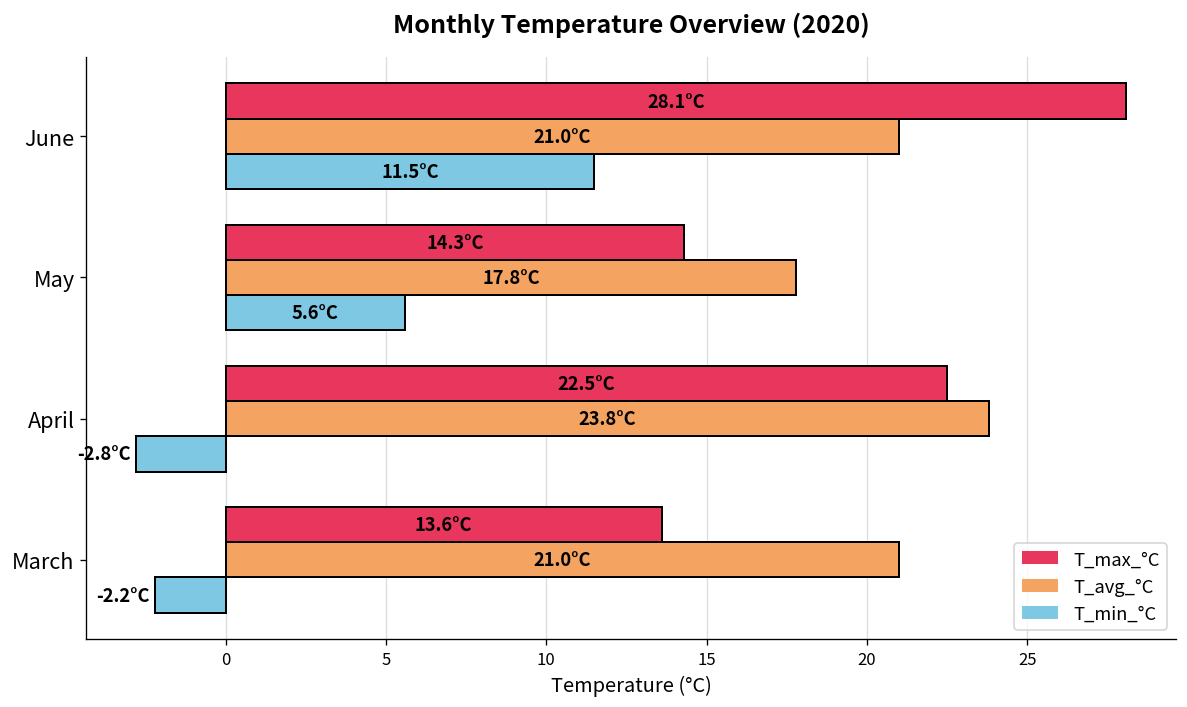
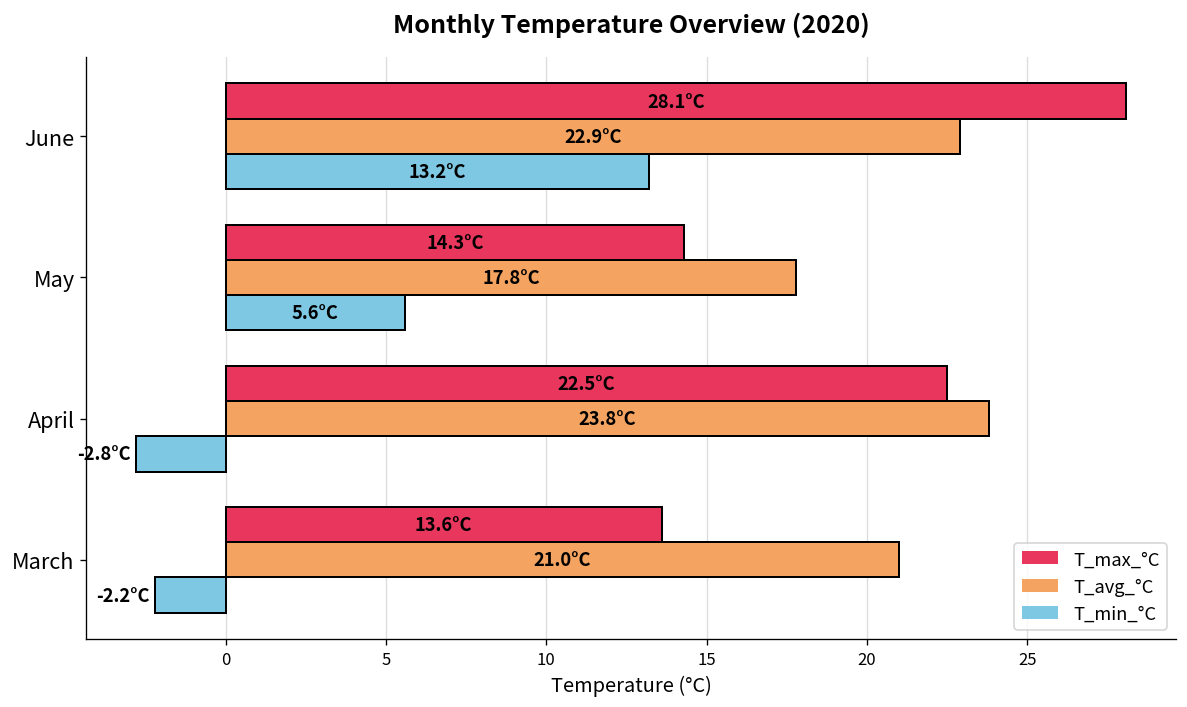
  {
    "T_max_°C": {
      "June": "28.1°C",
      "May": "14.3°C",
      "April": "22.5°C",
      "March": "13.6°C"
    },
    "T_avg_°C": {
-     "June": "21.0°C",
+     "June": "22.9°C",
      "May": "17.8°C",
      "April": "23.8°C",
      "March": "21.0°C"
    },
    "T_min_°C": {
-     "June": "11.5°C",
+     "June": "13.2°C",
      "May": "5.6°C",
      "April": "-2.8°C",
      "March": "-2.2°C"
    }
  }
